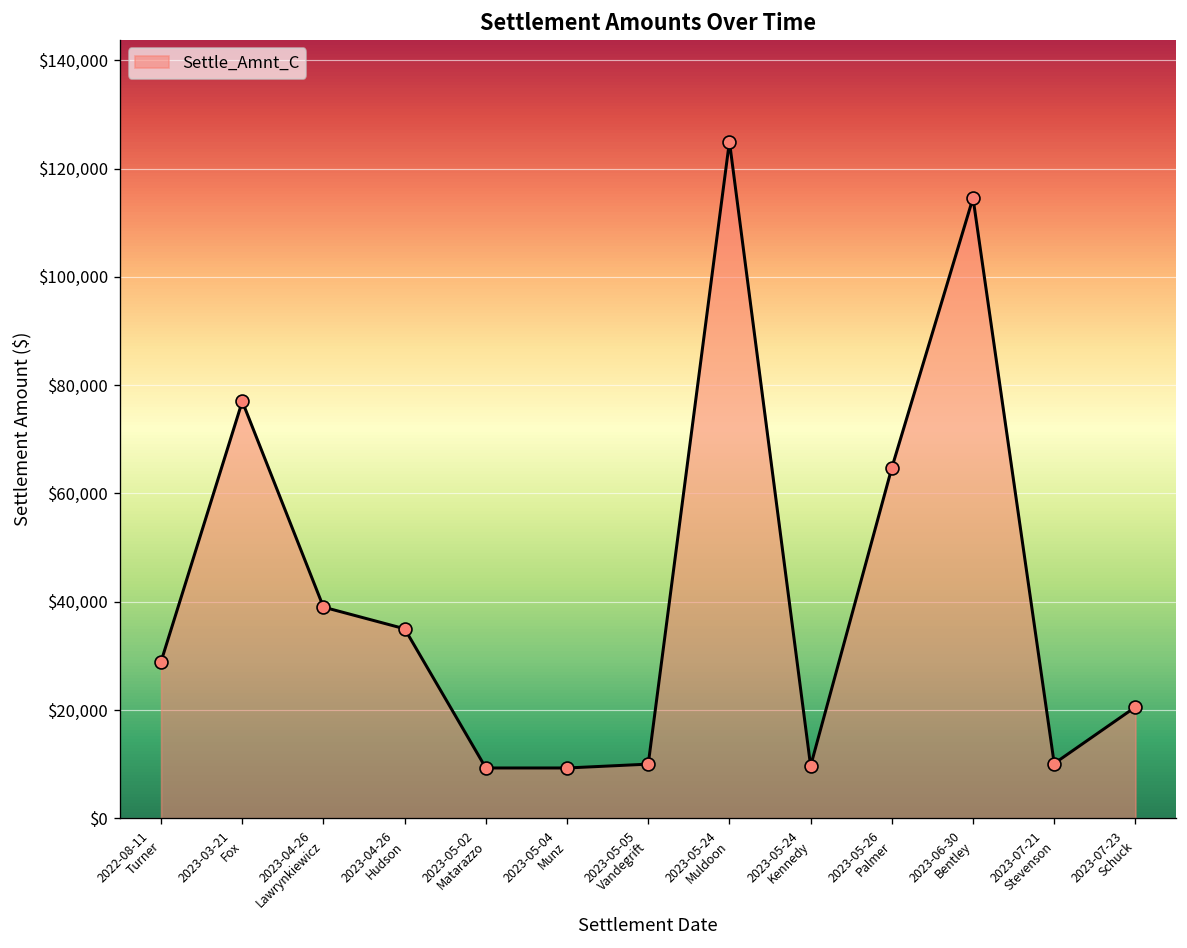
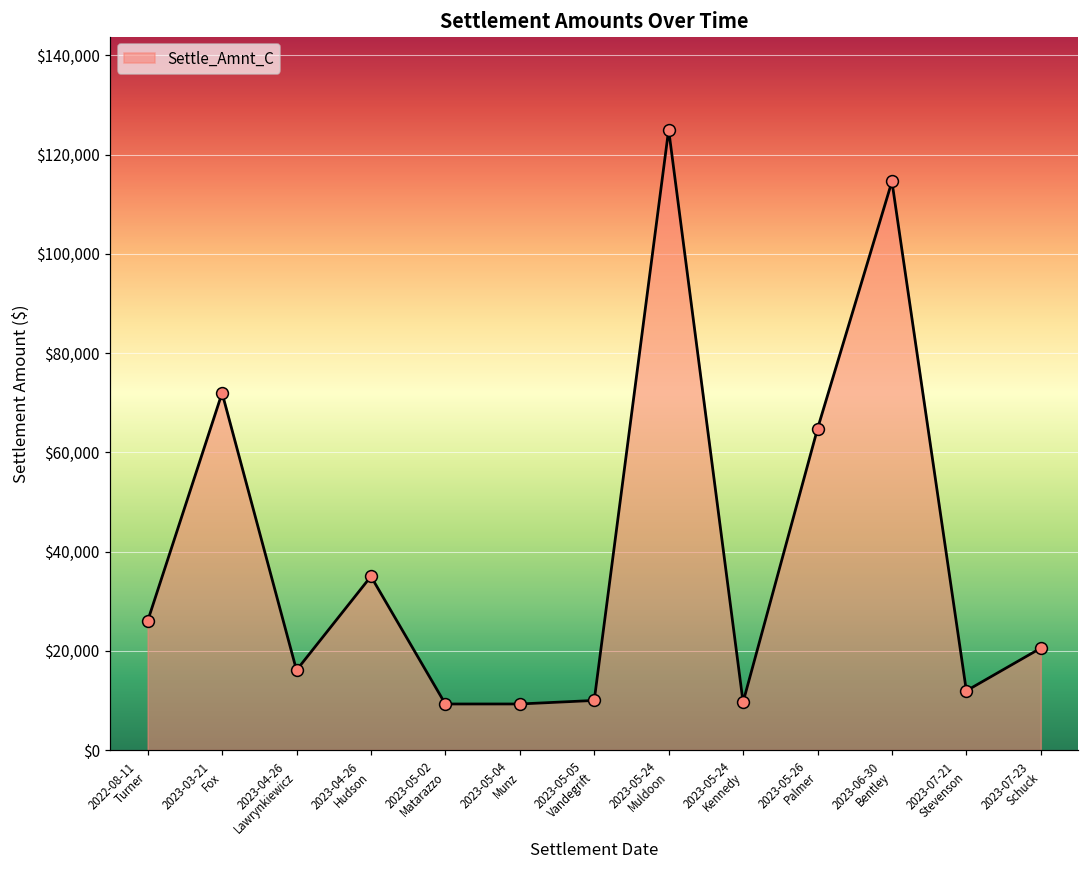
  {
-   "2022-08-11 Turner": "$29,000",
-   "2023-03-21 Fox": "$77,000",
-   "2023-04-26 Lawrynkiewicz": "$39,000",
+   "2022-08-11 Turner": "$26,000",
+   "2023-03-21 Fox": "$72,000",
+   "2023-04-26 Lawrynkiewicz": "$16,000",
    "2023-04-26 Hudson": "$35,000",
    "2023-05-02 Matarazzo": "$9,000",
    "2023-05-04 Munz": "$9,000",
    "2023-05-05 Vandegrift": "$10,000",
    "2023-05-24 Muldoon": "$125,000",
    "2023-05-24 Kennedy": "$10,000",
    "2023-05-26 Palmer": "$65,000",
    "2023-06-30 Bentley": "$115,000",
-   "2023-07-21 Stevenson": "$10,000",
+   "2023-07-21 Stevenson": "$12,000",
    "2023-07-23 Schuck": "$21,000"
  }
